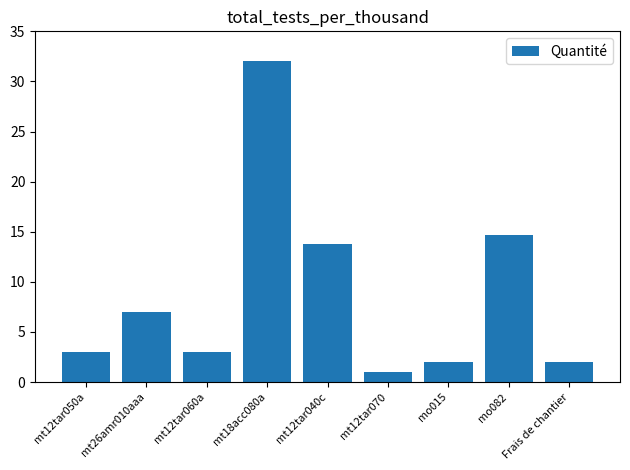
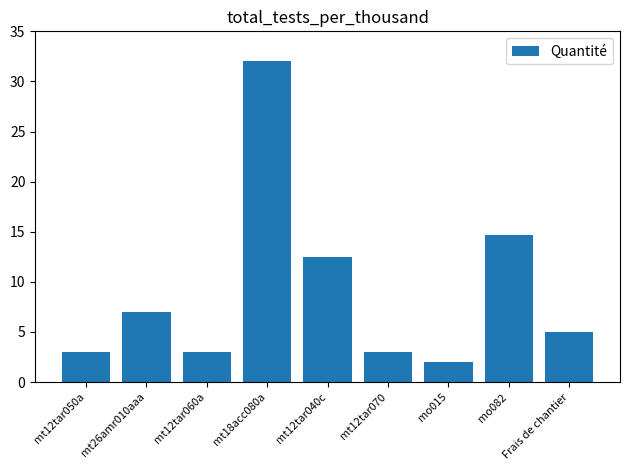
  {
    "mt12tar050a": 3.0,
    "mt26amr010aaa": 7.0,
    "mt12tar060a": 3.0,
    "mt18acc080a": 32.0,
-   "mt12tar040c": 13.8,
-   "mt12tar070": 1,
+   "mt12tar040c": 12.5,
+   "mt12tar070": 3,
    "mo015": 2.0,
    "mo082": 14.7,
-   "Frais de chantier": 2
+   "Frais de chantier": 5
  }
